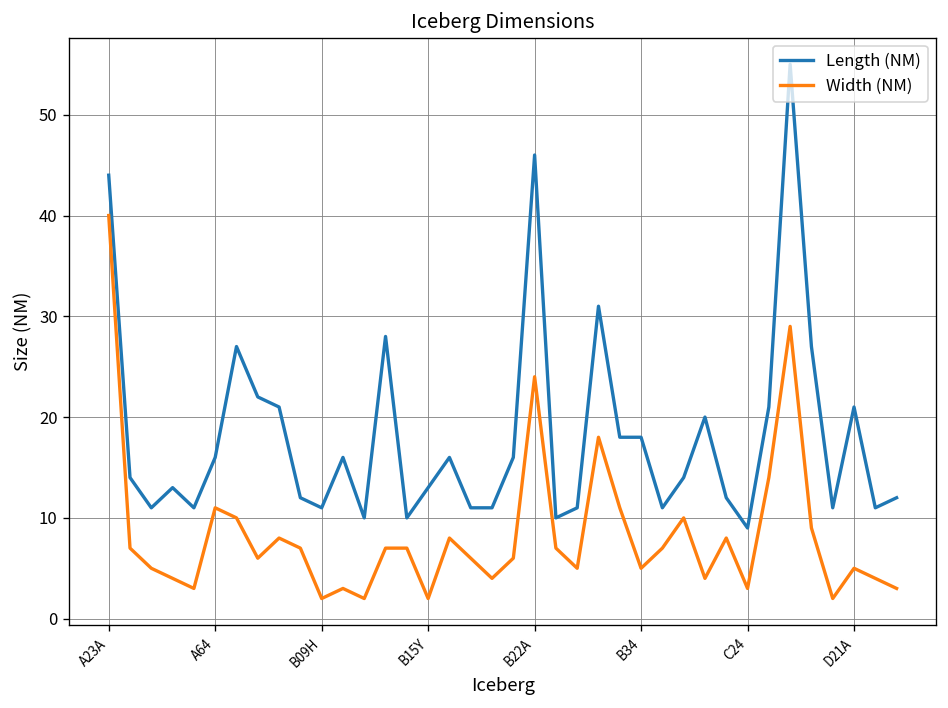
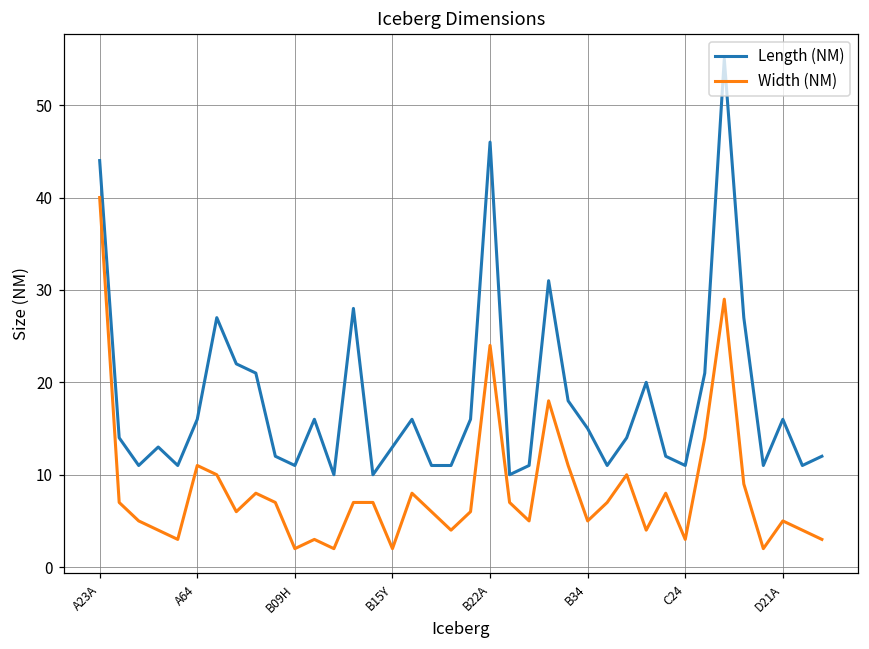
  {
    "Length (NM)": {
      "A23A": 44,
      "A64": 16,
      "B09H": 11,
      "B15Y": 13,
      "B22A": 46,
-     "B34": 18,
-     "C24": 9,
-     "D21A": 21
+     "B34": 15,
+     "C24": 11,
+     "D21A": 16
    },
    "Width (NM)": {
      "A23A": 40,
      "A64": 11,
      "B09H": 2,
      "B15Y": 2,
      "B22A": 24,
      "B34": 5,
      "C24": 3,
      "D21A": 5
    }
  }
